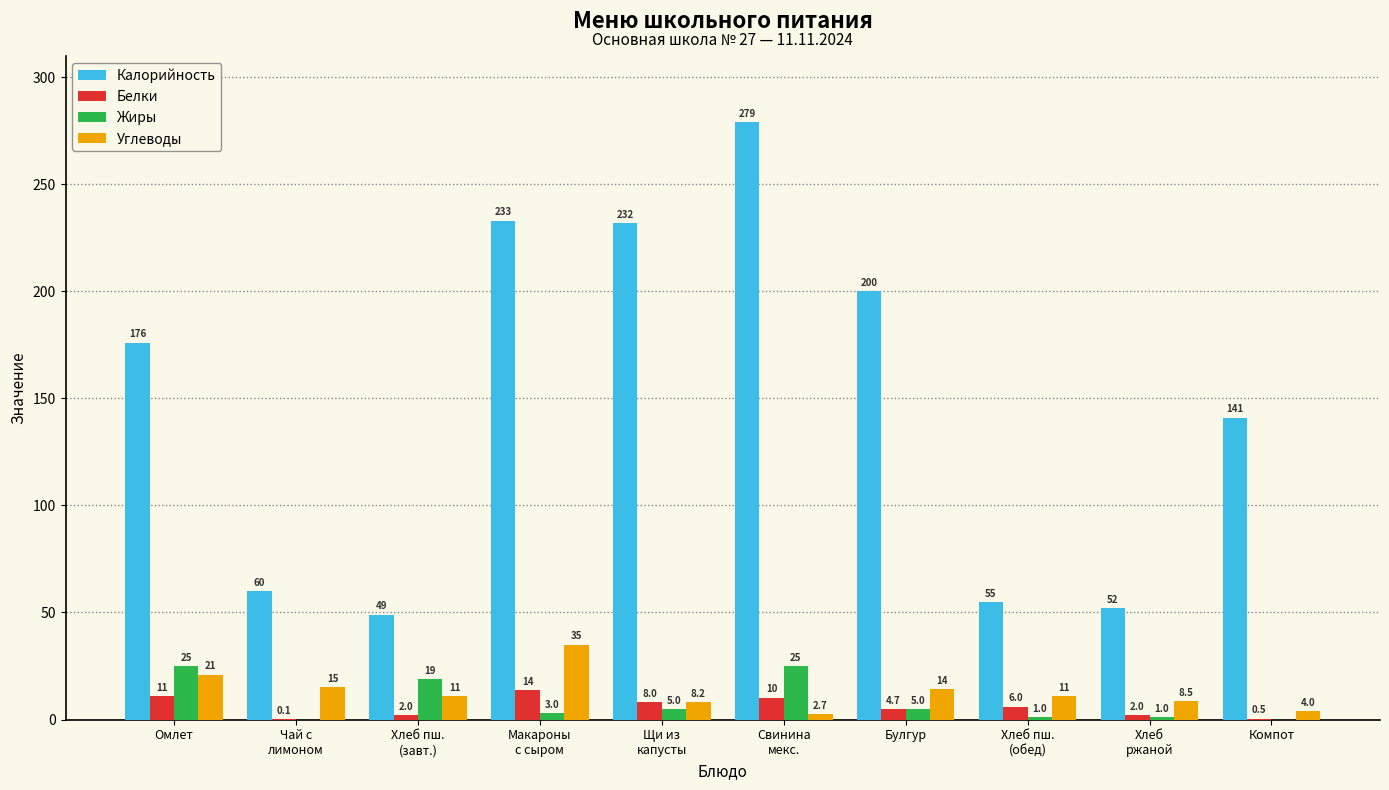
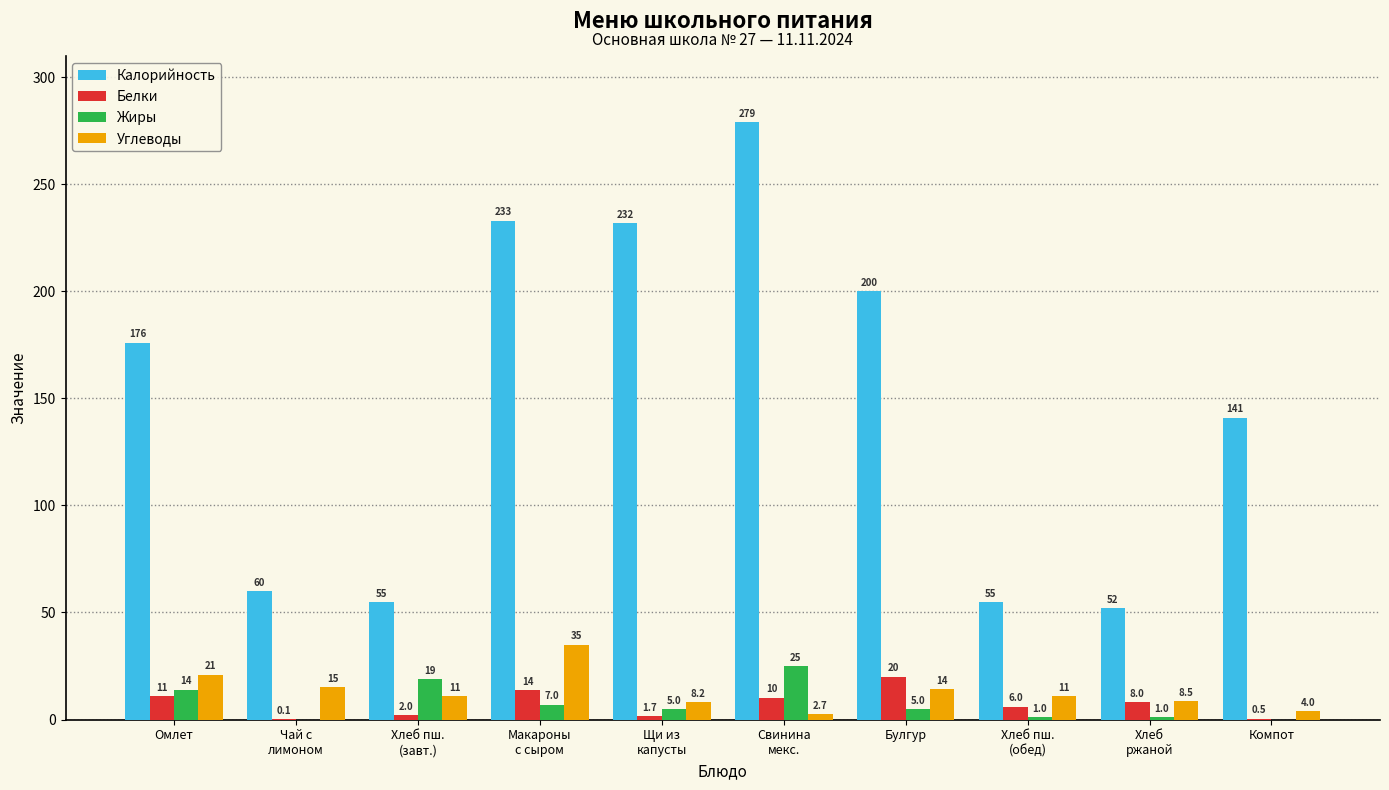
  {
    "Калорийность": {
      "Омлет": 176,
      "Чай с лимоном": 60,
-     "Хлеб пш. (завт.)": 49,
+     "Хлеб пш. (завт.)": 55,
      "Макароны с сыром": 233,
      "Щи из капусты": 232,
      "Свинина мекс.": 279,
      "Булгур": 200,
      "Хлеб пш. (обед)": 55,
      "Хлеб ржаной": 52,
      "Компот": 141
    },
    "Белки": {
      "Омлет": 11,
      "Чай с лимоном": 0.1,
      "Хлеб пш. (завт.)": 2.0,
      "Макароны с сыром": 14,
-     "Щи из капусты": 8.0,
+     "Щи из капусты": 1.7,
      "Свинина мекс.": 10,
-     "Булгур": 4.7,
+     "Булгур": 20,
      "Хлеб пш. (обед)": 6.0,
-     "Хлеб ржаной": 2.0,
+     "Хлеб ржаной": 8.0,
      "Компот": 0.5
    },
    "Жиры": {
-     "Омлет": 25,
+     "Омлет": 14,
      "Хлеб пш. (завт.)": 19,
-     "Макароны с сыром": 3.0,
+     "Макароны с сыром": 7.0,
      "Щи из капусты": 5.0,
      "Свинина мекс.": 25,
      "Булгур": 5.0,
      "Хлеб пш. (обед)": 1.0,
      "Хлеб ржаной": 1.0
    },
    "Углеводы": {
      "Омлет": 21,
      "Чай с лимоном": 15,
      "Хлеб пш. (завт.)": 11,
      "Макароны с сыром": 35,
      "Щи из капусты": 8.2,
      "Свинина мекс.": 2.7,
      "Булгур": 14,
      "Хлеб пш. (обед)": 11,
      "Хлеб ржаной": 8.5,
      "Компот": 4.0
    }
  }
